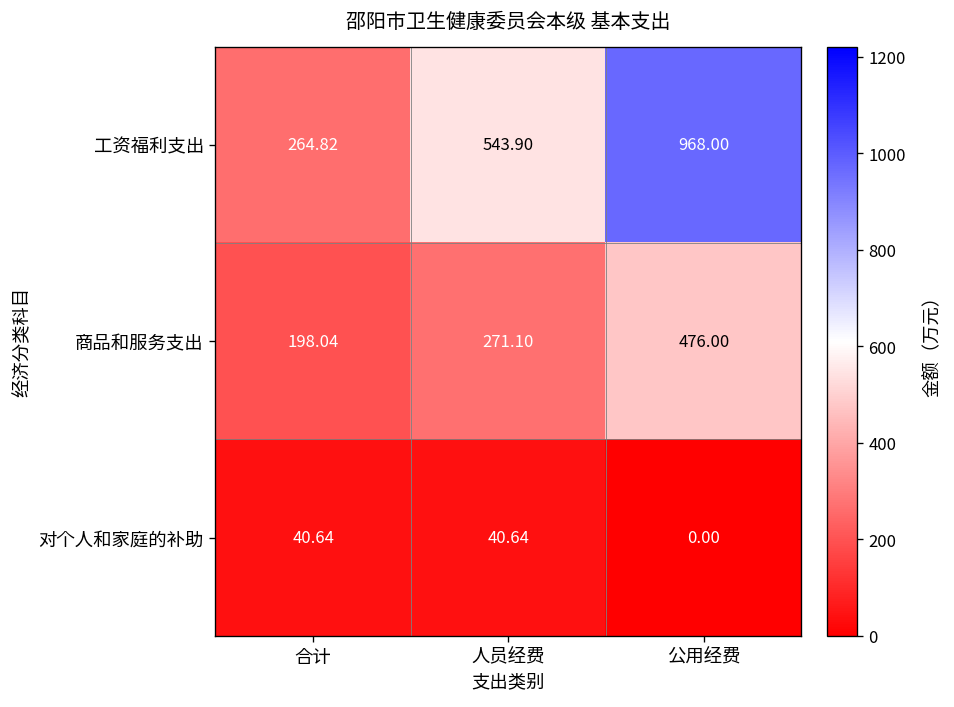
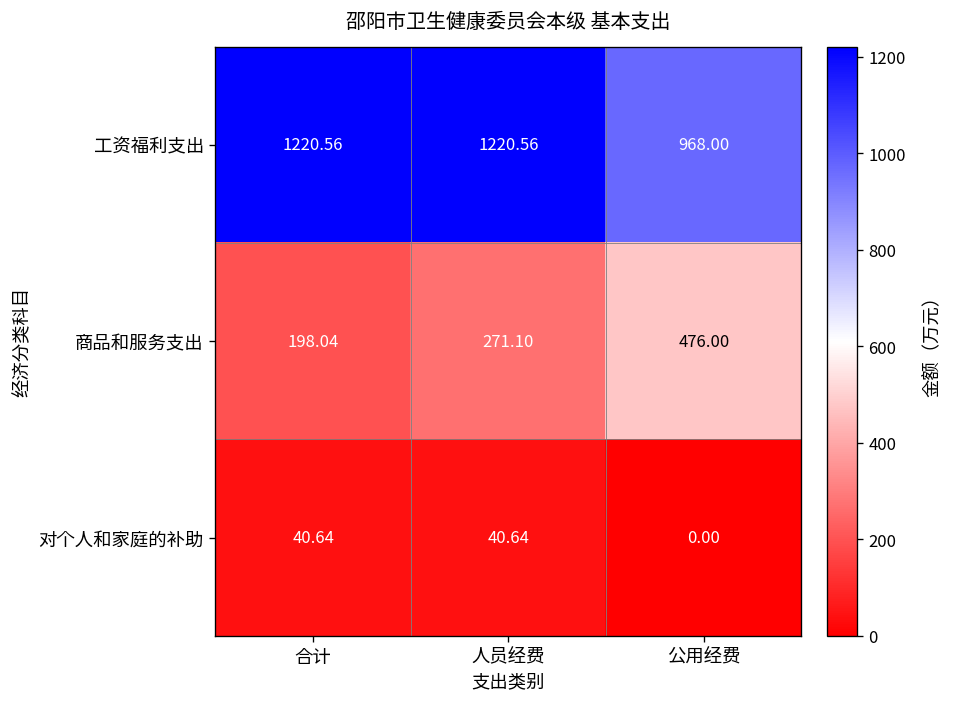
  {
    "工资福利支出": {
-     "合计": 264.82,
-     "人员经费": 543.90,
+     "合计": 1220.56,
+     "人员经费": 1220.56,
      "公用经费": 968.00
    },
    "商品和服务支出": {
      "合计": 198.04,
      "人员经费": 271.10,
      "公用经费": 476.00
    },
    "对个人和家庭的补助": {
      "合计": 40.64,
      "人员经费": 40.64,
      "公用经费": 0.00
    }
  }
